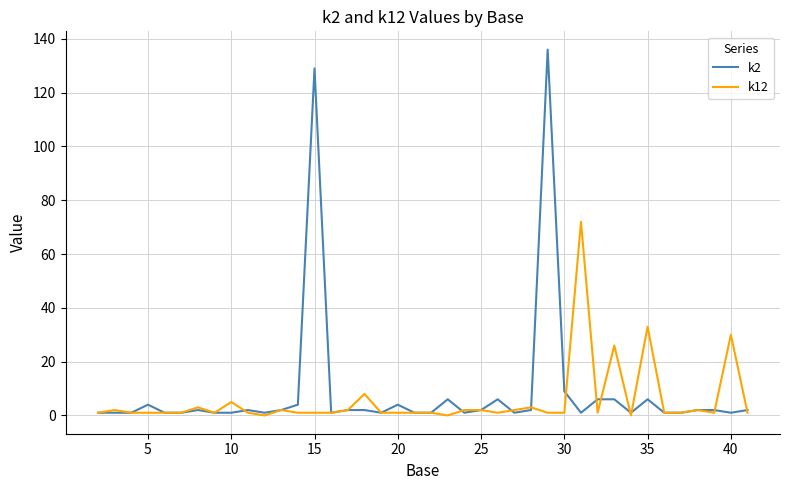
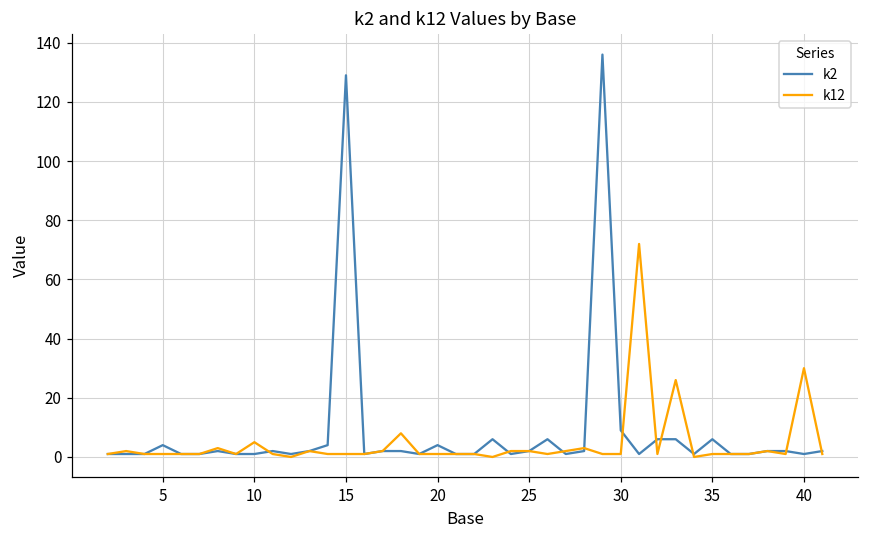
  {
    "k2": {
      "5": 4,
      "10": 1,
      "15": 129,
      "20": 4,
      "30": 9,
      "35": 6,
      "40": 1
    },
    "k12": {
      "5": 1,
      "10": 5,
      "15": 1,
      "20": 1,
      "30": 1,
-     "35": 33,
+     "35": 1,
      "40": 30
    }
  }
